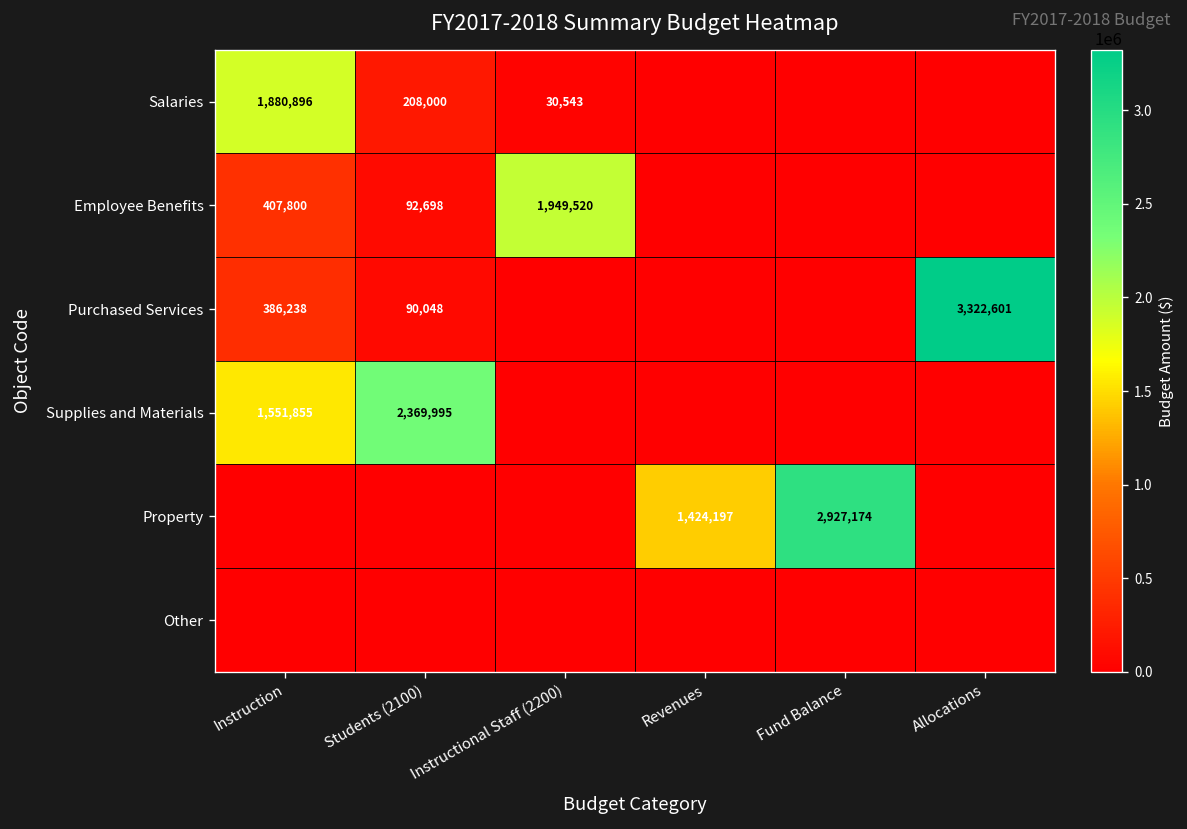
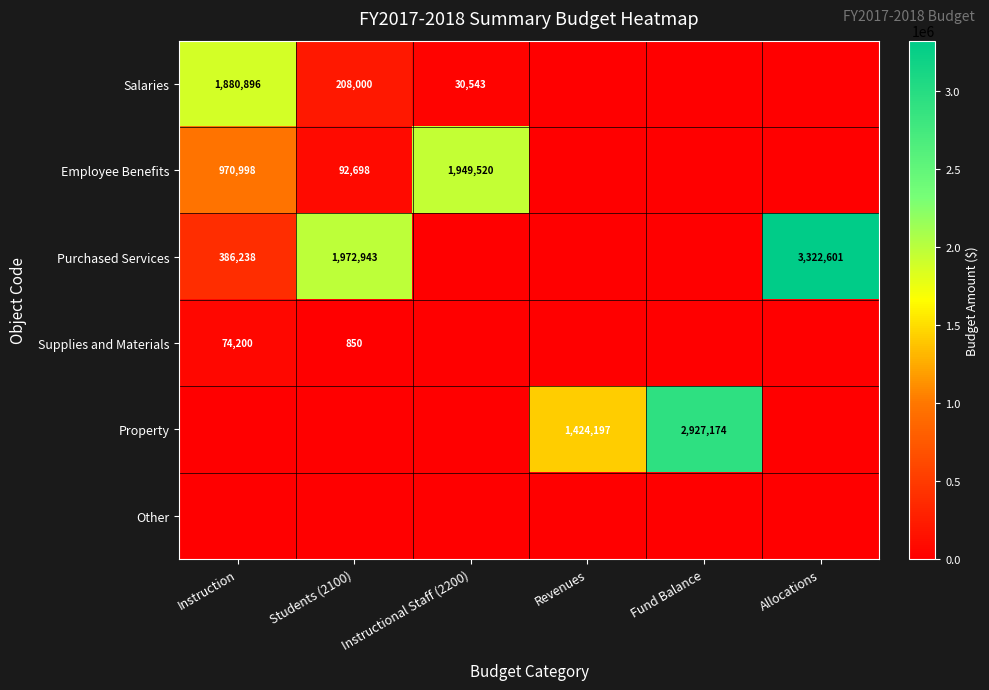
  {
    "Salaries": {
      "Instruction": "1,880,896",
      "Students (2100)": "208,000",
      "Instructional Staff (2200)": "30,543"
    },
    "Employee Benefits": {
-     "Instruction": "407,800",
+     "Instruction": "970,998",
      "Students (2100)": "92,698",
      "Instructional Staff (2200)": "1,949,520"
    },
    "Purchased Services": {
      "Instruction": "386,238",
-     "Students (2100)": "90,048",
+     "Students (2100)": "1,972,943",
      "Allocations": "3,322,601"
    },
    "Supplies and Materials": {
-     "Instruction": "1,551,855",
-     "Students (2100)": "2,369,995"
+     "Instruction": "74,200",
+     "Students (2100)": "850"
    },
    "Property": {
      "Revenues": "1,424,197",
      "Fund Balance": "2,927,174"
    }
  }
